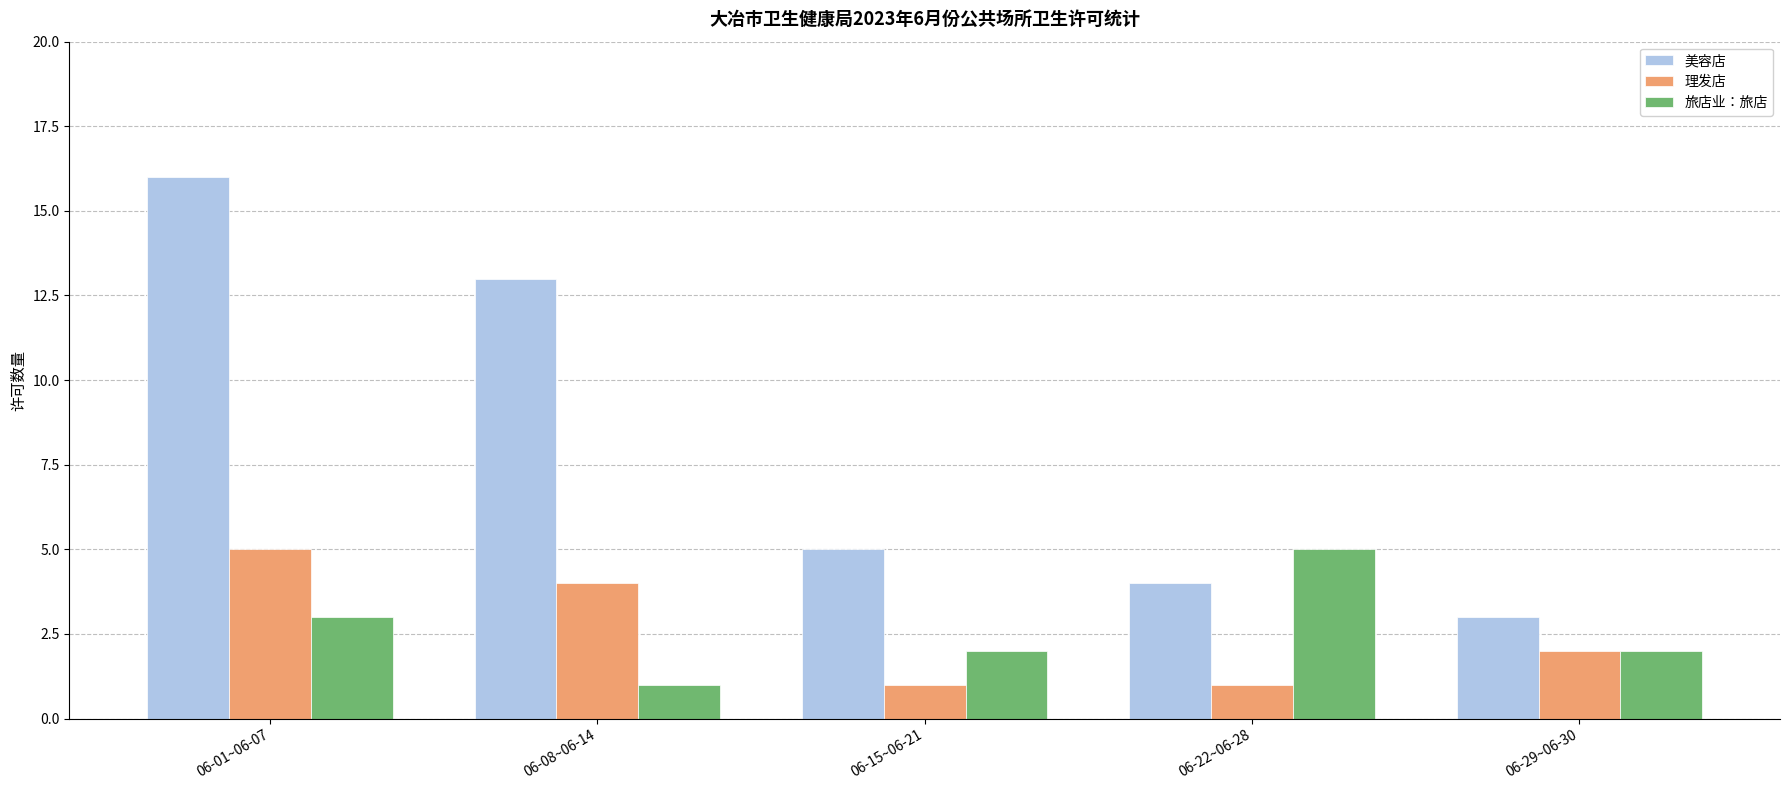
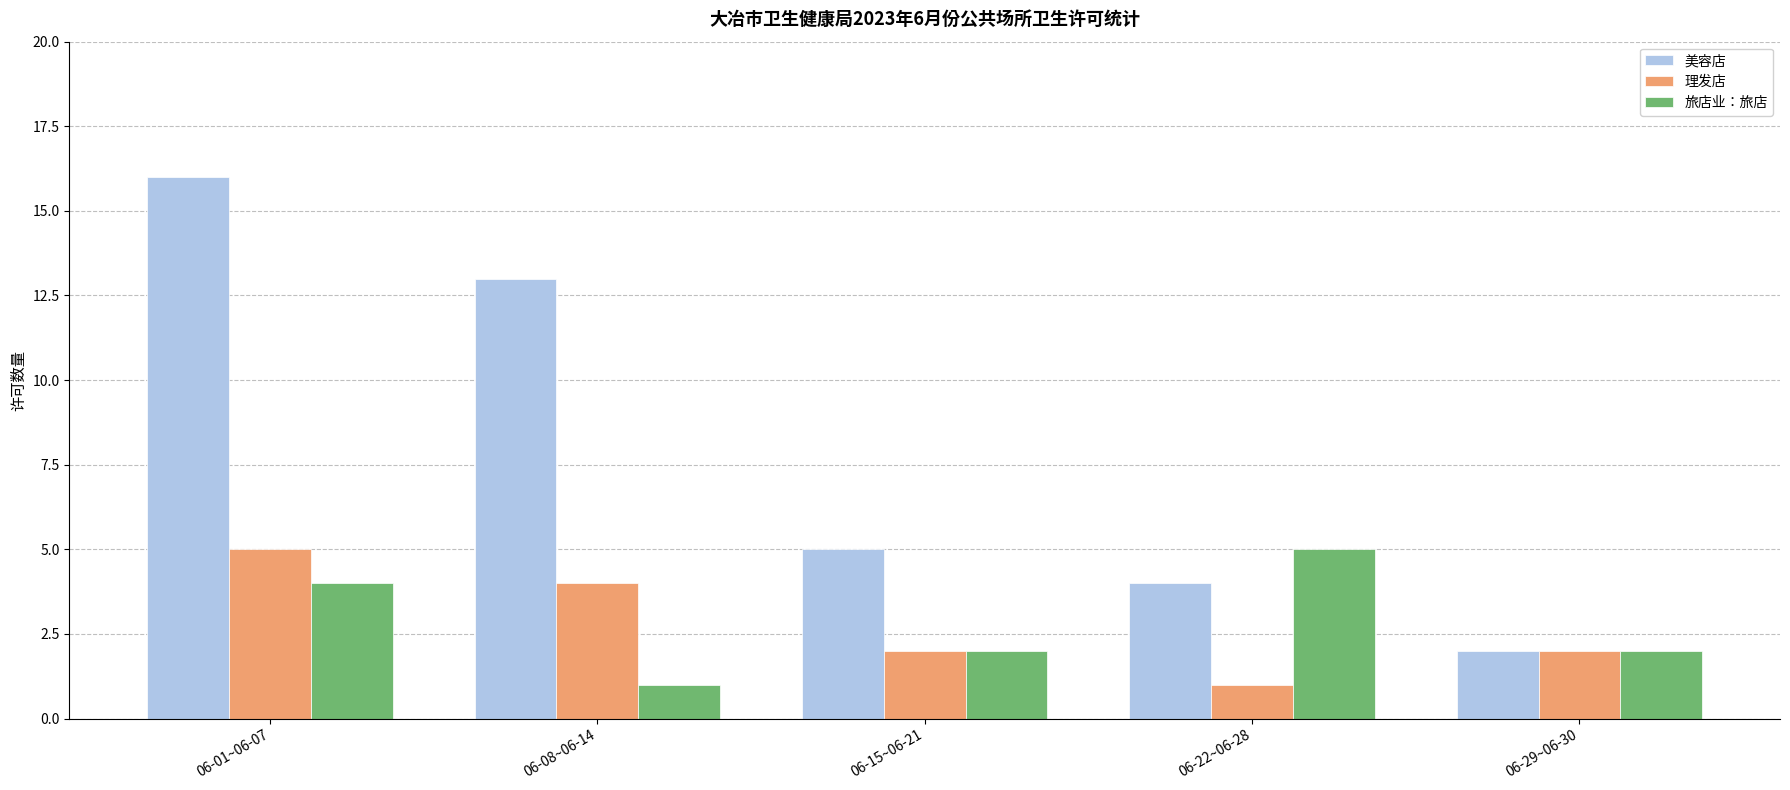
  {
    "美容店": {
      "06-01~06-07": 16,
      "06-08~06-14": 13,
      "06-15~06-21": 5,
      "06-22~06-28": 4,
-     "06-29~06-30": 3
+     "06-29~06-30": 2
    },
    "理发店": {
      "06-01~06-07": 5,
      "06-08~06-14": 4,
-     "06-15~06-21": 1,
+     "06-15~06-21": 2,
      "06-22~06-28": 1,
      "06-29~06-30": 2
    },
    "旅店业：旅店": {
-     "06-01~06-07": 3,
+     "06-01~06-07": 4,
      "06-08~06-14": 1,
      "06-15~06-21": 2,
      "06-22~06-28": 5,
      "06-29~06-30": 2
    }
  }
